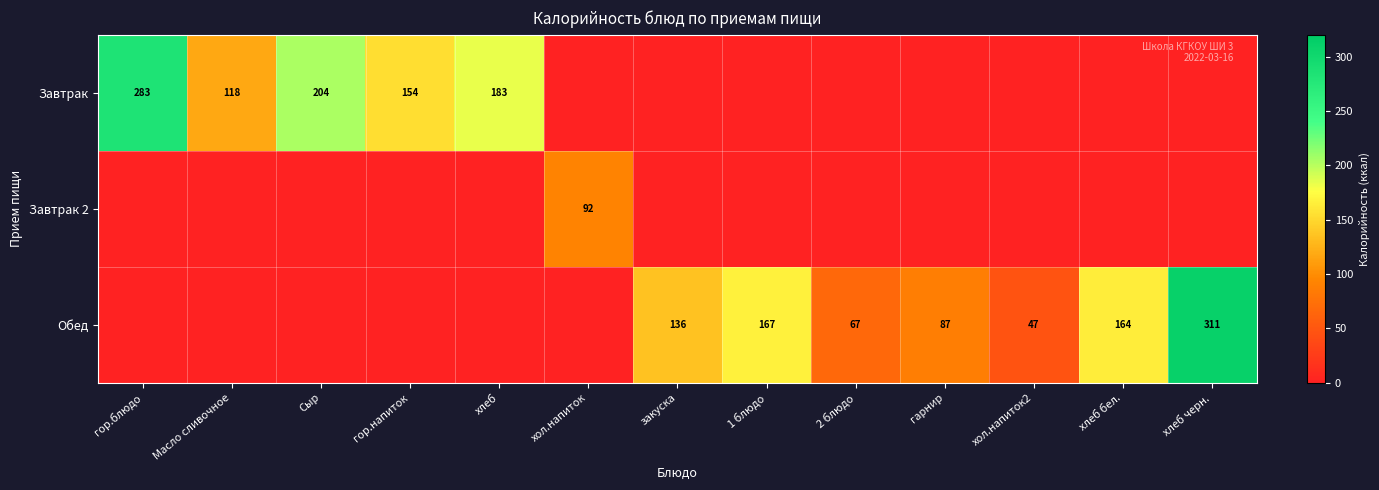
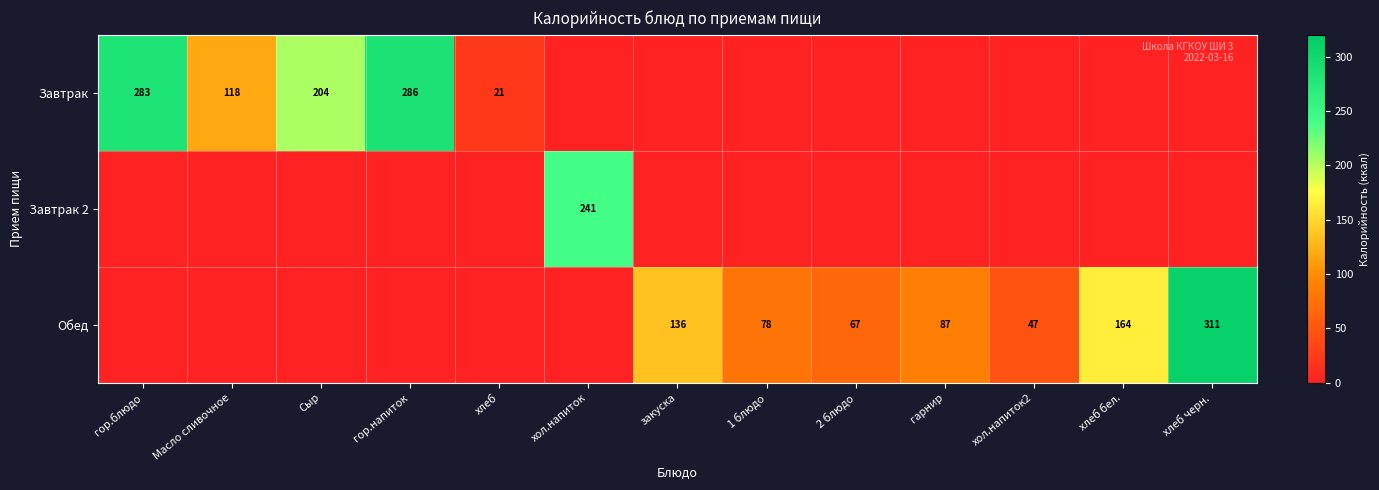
  {
    "Завтрак": {
      "гор.блюдо": 283,
      "Масло сливочное": 118,
      "Сыр": 204,
-     "гор.напиток": 154,
-     "хлеб": 183
+     "гор.напиток": 286,
+     "хлеб": 21
    },
    "Завтрак 2": {
-     "хол.напиток": 92
+     "хол.напиток": 241
    },
    "Обед": {
      "закуска": 136,
-     "1 блюдо": 167,
+     "1 блюдо": 78,
      "2 блюдо": 67,
      "гарнир": 87,
      "хол.напиток2": 47,
      "хлеб бел.": 164,
      "хлеб черн.": 311
    }
  }
